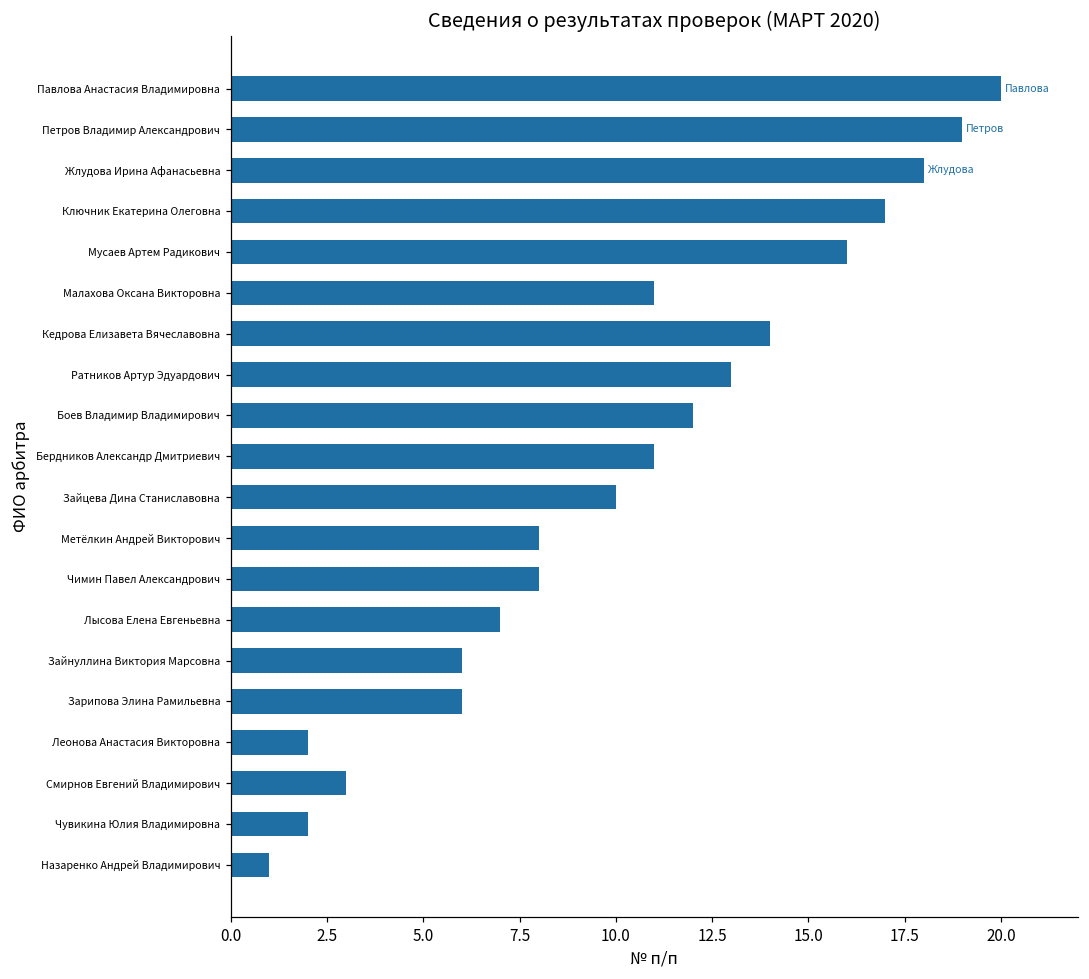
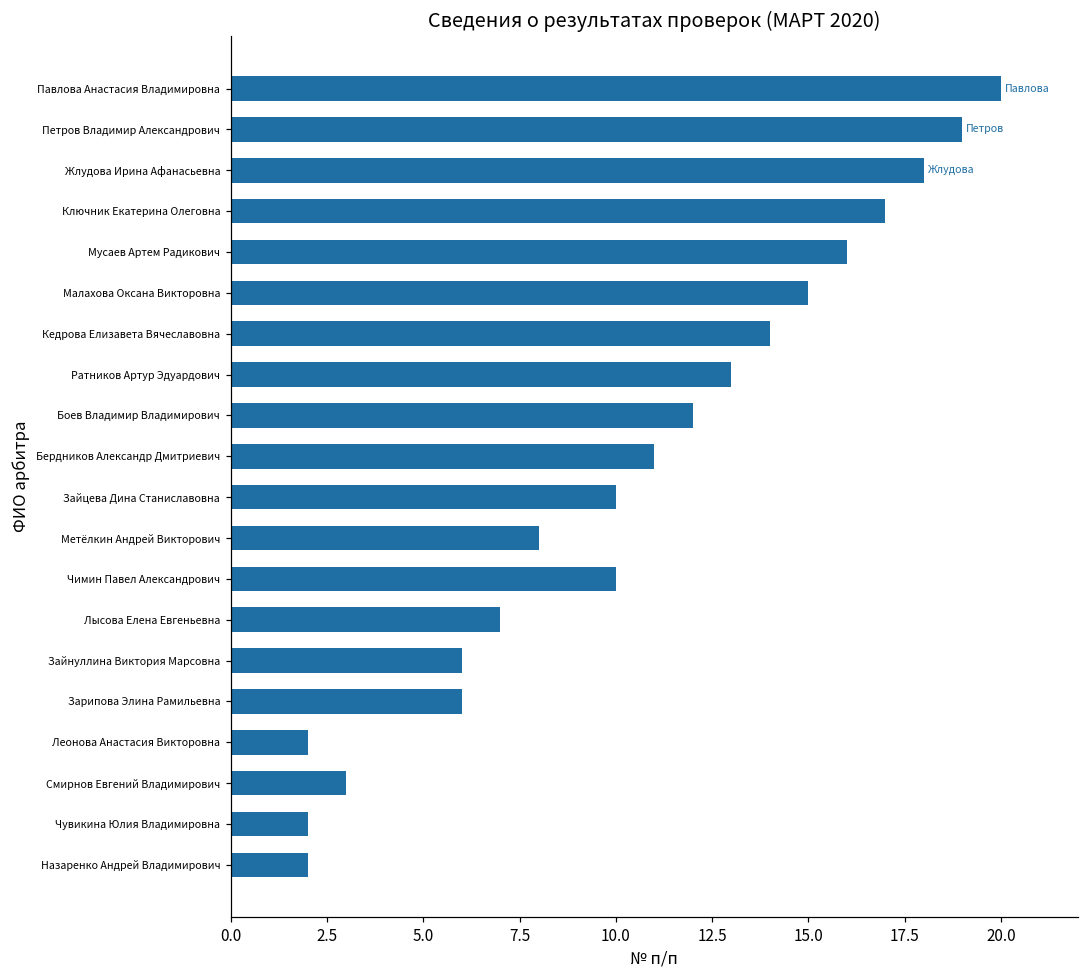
  {
    "Павлова Анастасия Владимировна": 20,
    "Петров Владимир Александрович": 19,
    "Жлудова Ирина Афанасьевна": 18,
    "Ключник Екатерина Олеговна": 17,
    "Мусаев Артем Радикович": 16,
-   "Малахова Оксана Викторовна": 11,
+   "Малахова Оксана Викторовна": 15,
    "Кедрова Елизавета Вячеславовна": 14,
    "Ратников Артур Эдуардович": 13,
    "Боев Владимир Владимирович": 12,
    "Бердников Александр Дмитриевич": 11,
    "Зайцева Дина Станиславовна": 10,
    "Метёлкин Андрей Викторович": 8,
-   "Чимин Павел Александрович": 8,
+   "Чимин Павел Александрович": 10,
    "Лысова Елена Евгеньевна": 7,
    "Зайнуллина Виктория Марсовна": 6,
    "Зарипова Элина Рамильевна": 6,
    "Леонова Анастасия Викторовна": 2,
    "Смирнов Евгений Владимирович": 3,
    "Чувикина Юлия Владимировна": 2,
-   "Назаренко Андрей Владимирович": 1
+   "Назаренко Андрей Владимирович": 2
  }
